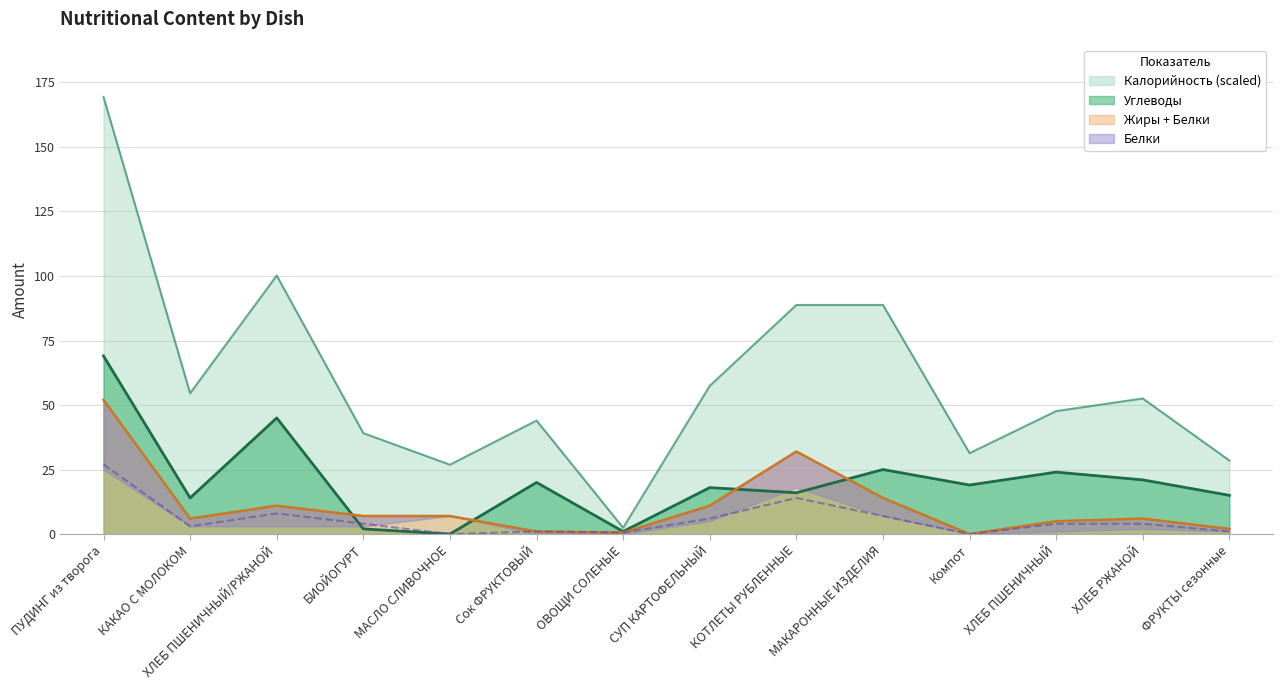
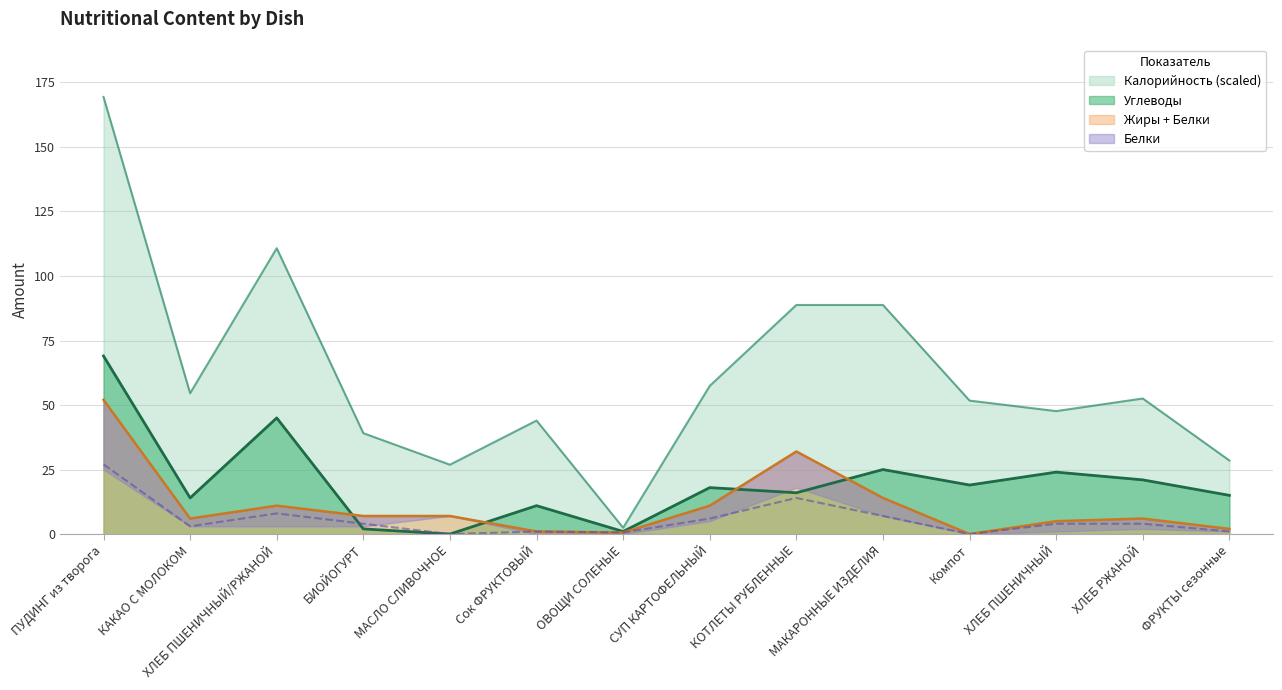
  {
    "Калорийность (scaled)": {
      "ПУДИНГ из творога": 169,
      "КАКАО С МОЛОКОМ": 55,
-     "ХЛЕБ ПШЕНИЧНЫЙ/РЖАНОЙ": 100,
+     "ХЛЕБ ПШЕНИЧНЫЙ/РЖАНОЙ": 111,
      "БИОЙОГУРТ": 39,
      "МАСЛО СЛИВОЧНОЕ": 27,
      "Сок ФРУКТОВЫЙ": 44,
      "ОВОЩИ СОЛЕНЫЕ": 2,
      "СУП КАРТОФЕЛЬНЫЙ": 57,
      "КОТЛЕТЫ РУБЛЕННЫЕ": 89,
      "МАКАРОННЫЕ ИЗДЕЛИЯ": 89,
-     "Компот": 31,
+     "Компот": 52,
      "ХЛЕБ ПШЕНИЧНЫЙ": 48,
      "ХЛЕБ РЖАНОЙ": 53,
      "ФРУКТЫ сезонные": 29
    },
    "Углеводы": {
      "ПУДИНГ из творога": 69,
      "КАКАО С МОЛОКОМ": 14,
      "ХЛЕБ ПШЕНИЧНЫЙ/РЖАНОЙ": 45,
      "БИОЙОГУРТ": 2,
-     "Сок ФРУКТОВЫЙ": 20,
+     "Сок ФРУКТОВЫЙ": 11,
      "СУП КАРТОФЕЛЬНЫЙ": 18,
      "КОТЛЕТЫ РУБЛЕННЫЕ": 16,
      "МАКАРОННЫЕ ИЗДЕЛИЯ": 25,
      "Компот": 19,
      "ХЛЕБ ПШЕНИЧНЫЙ": 24,
      "ХЛЕБ РЖАНОЙ": 21,
      "ФРУКТЫ сезонные": 15
    },
    "Белки": {
      "ПУДИНГ из творога": 52,
      "КАКАО С МОЛОКОМ": 6,
      "ХЛЕБ ПШЕНИЧНЫЙ/РЖАНОЙ": 11,
      "БИОЙОГУРТ": 7,
      "СУП КАРТОФЕЛЬНЫЙ": 11,
      "КОТЛЕТЫ РУБЛЕННЫЕ": 32,
      "МАКАРОННЫЕ ИЗДЕЛИЯ": 14,
      "ХЛЕБ РЖАНОЙ": 6,
      "ФРУКТЫ сезонные": 2
    }
  }
